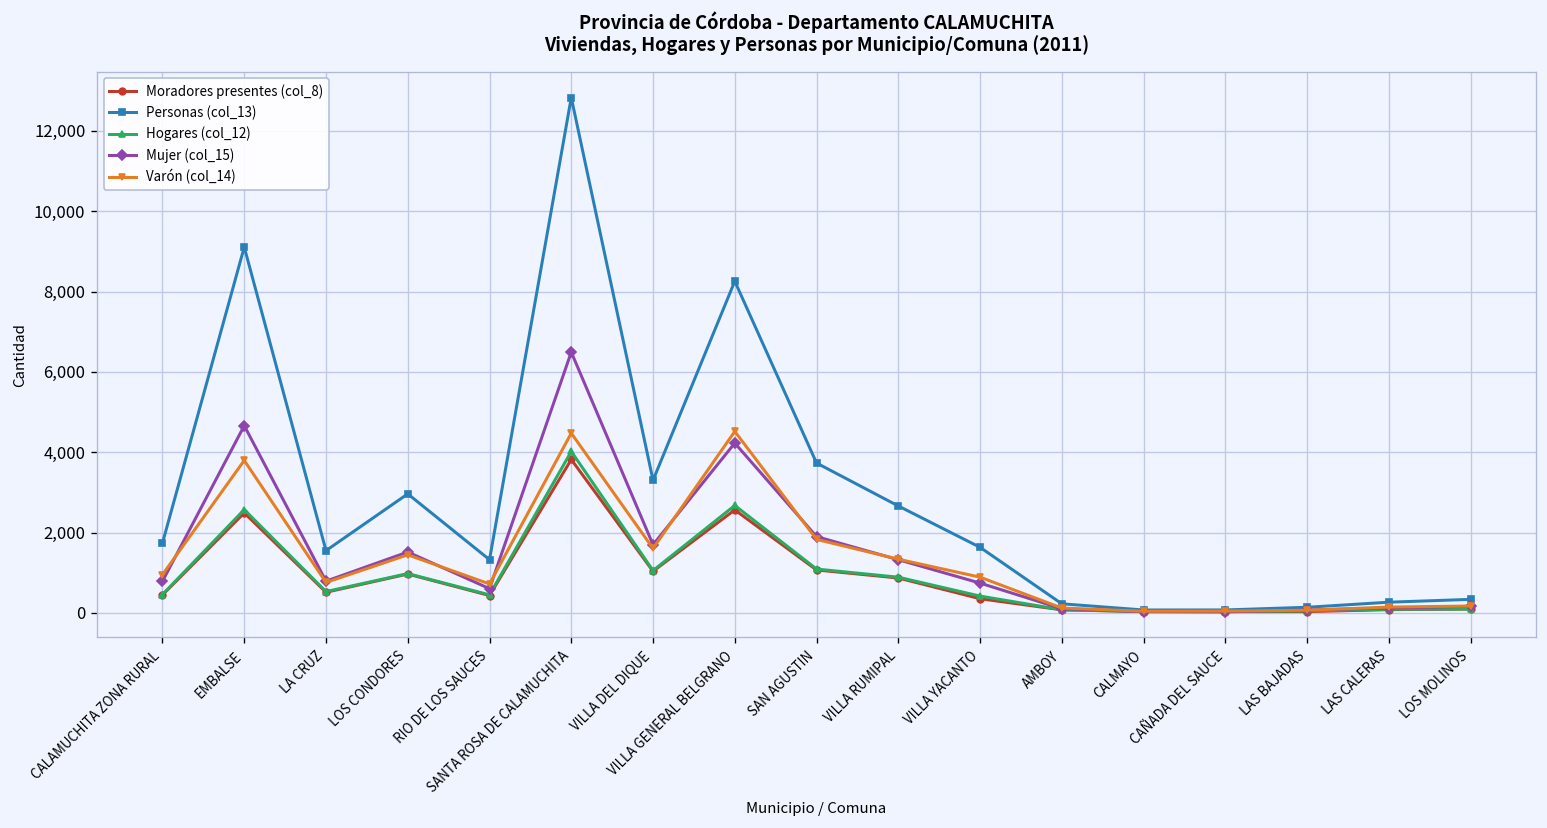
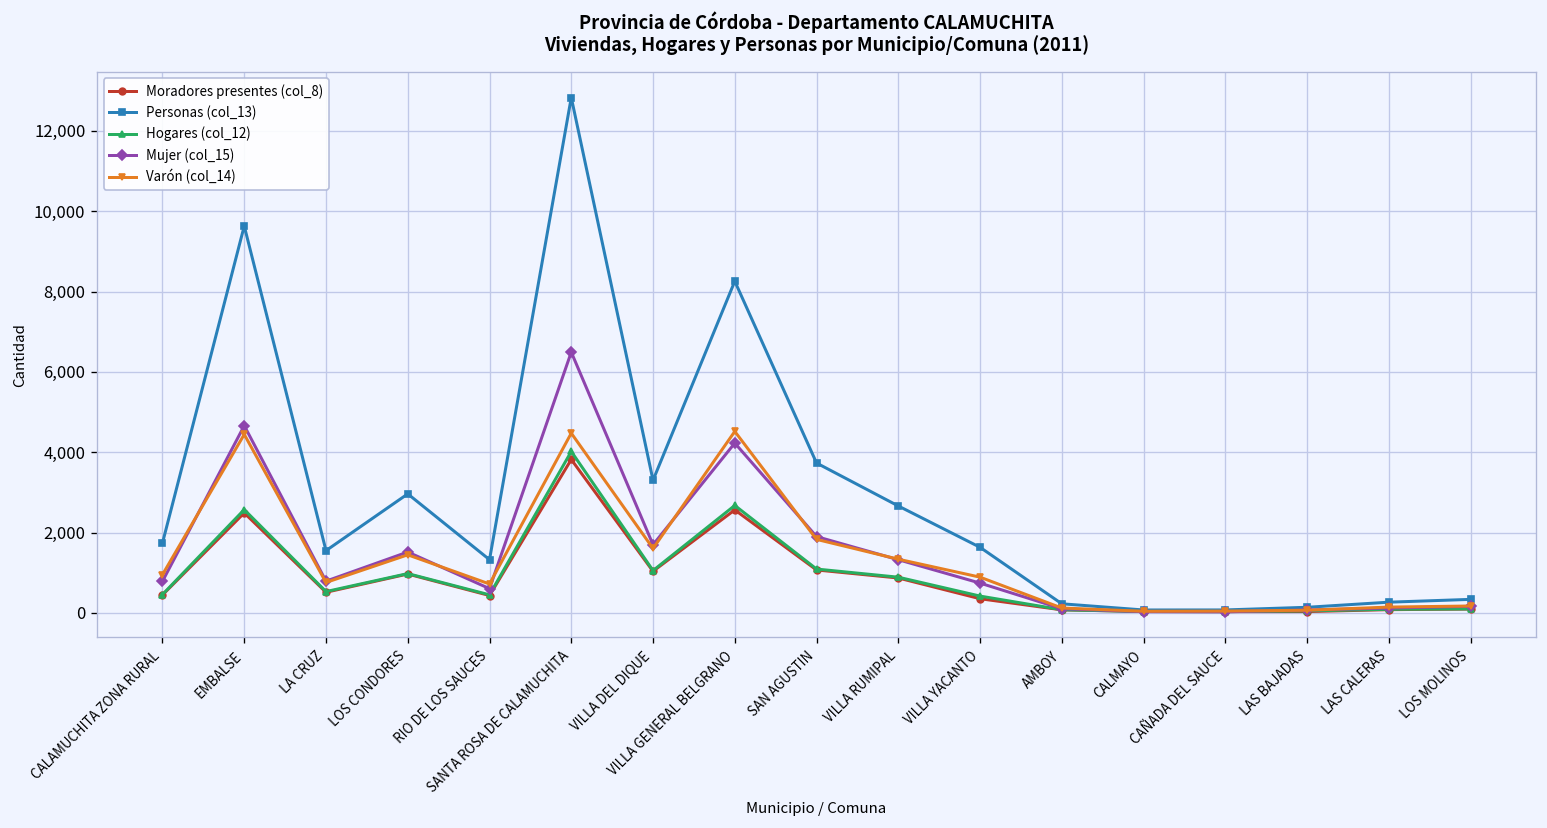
  {
    "Moradores presentes (col_8)": {
      "EMBALSE": "2,500",
      "SANTA ROSA DE CALAMUCHITA": "3,800",
      "VILLA GENERAL BELGRANO": "2,600"
    },
    "Personas (col_13)": {
      "CALAMUCHITA ZONA RURAL": "1,700",
-     "EMBALSE": "9,100",
+     "EMBALSE": "9,600",
      "LA CRUZ": "1,600",
      "LOS CONDORES": "3,000",
      "RIO DE LOS SAUCES": "1,300",
      "SANTA ROSA DE CALAMUCHITA": "12,800",
      "VILLA DEL DIQUE": "3,300",
      "VILLA GENERAL BELGRANO": "8,300",
      "SAN AGUSTIN": "3,700",
      "VILLA RUMIPAL": "2,700",
      "VILLA YACANTO": "1,600",
      "AMBOY": "200",
      "LAS CALERAS": "300",
      "LOS MOLINOS": "300"
    },
    "Hogares (col_12)": {
      "EMBALSE": "2,600",
      "SANTA ROSA DE CALAMUCHITA": "4,000",
      "VILLA GENERAL BELGRANO": "2,700"
    },
    "Mujer (col_15)": {
      "CALAMUCHITA ZONA RURAL": "800",
      "EMBALSE": "4,700",
      "RIO DE LOS SAUCES": "600",
      "SANTA ROSA DE CALAMUCHITA": "6,500",
      "VILLA DEL DIQUE": "1,700",
      "VILLA GENERAL BELGRANO": "4,200",
      "VILLA YACANTO": "700"
    },
    "Varón (col_14)": {
      "CALAMUCHITA ZONA RURAL": "1,000",
-     "EMBALSE": "3,800",
+     "EMBALSE": "4,400",
      "RIO DE LOS SAUCES": "700",
      "SANTA ROSA DE CALAMUCHITA": "4,500",
      "VILLA DEL DIQUE": "1,600",
      "VILLA GENERAL BELGRANO": "4,500",
      "VILLA YACANTO": "900"
    }
  }
